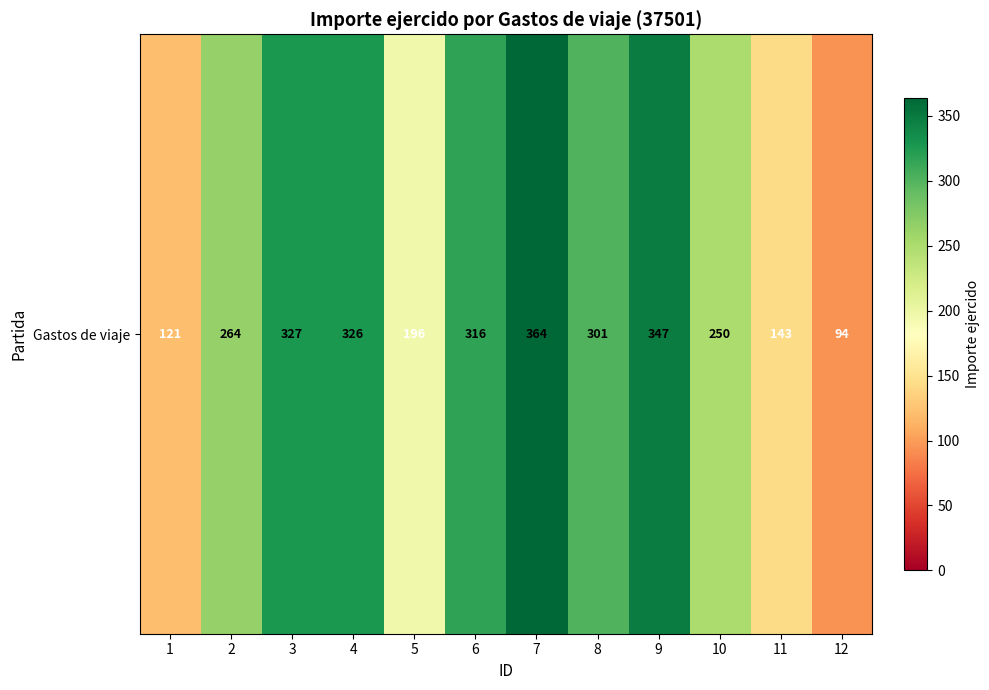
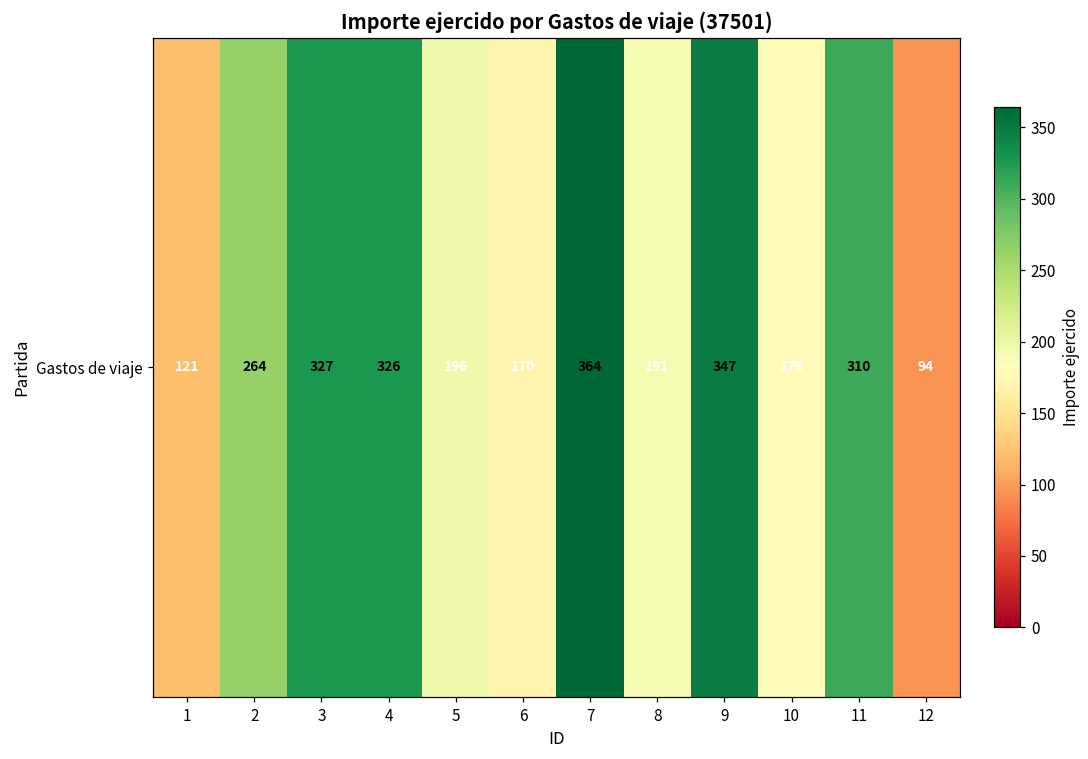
  {
    "Gastos de viaje": {
      "1": 121,
      "2": 264,
      "3": 327,
      "4": 326,
      "5": 196,
-     "6": 316,
+     "6": 170,
      "7": 364,
-     "8": 301,
+     "8": 191,
      "9": 347,
-     "10": 250,
-     "11": 143,
+     "10": 179,
+     "11": 310,
      "12": 94
    }
  }
